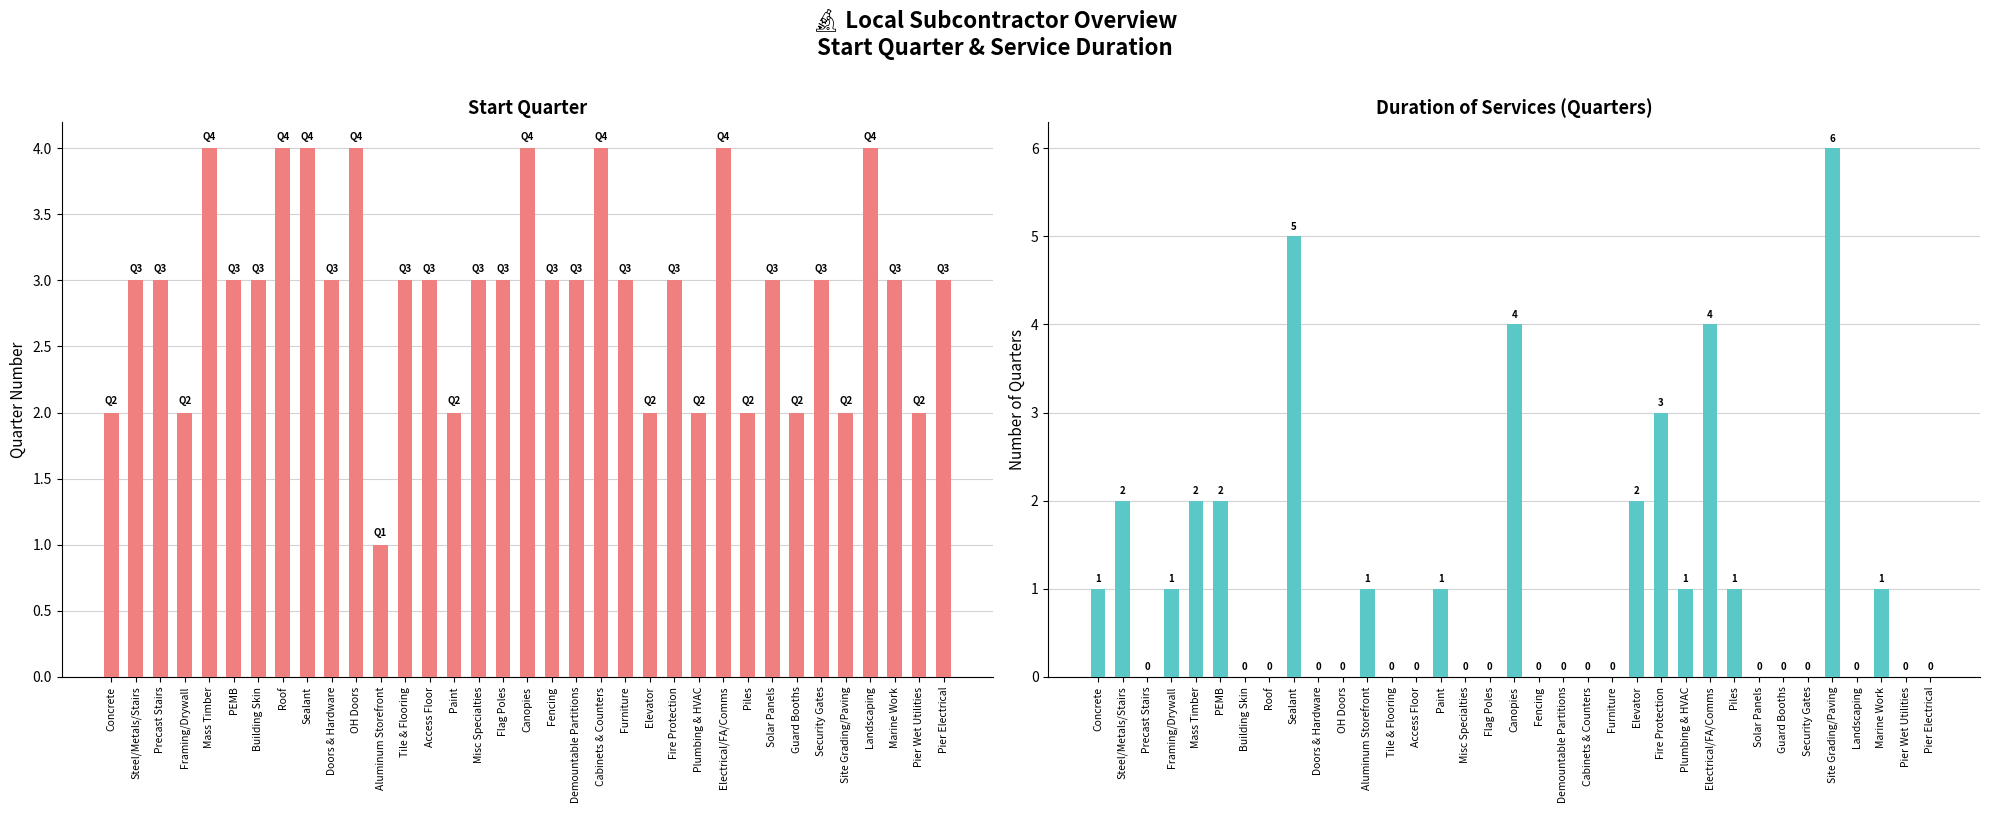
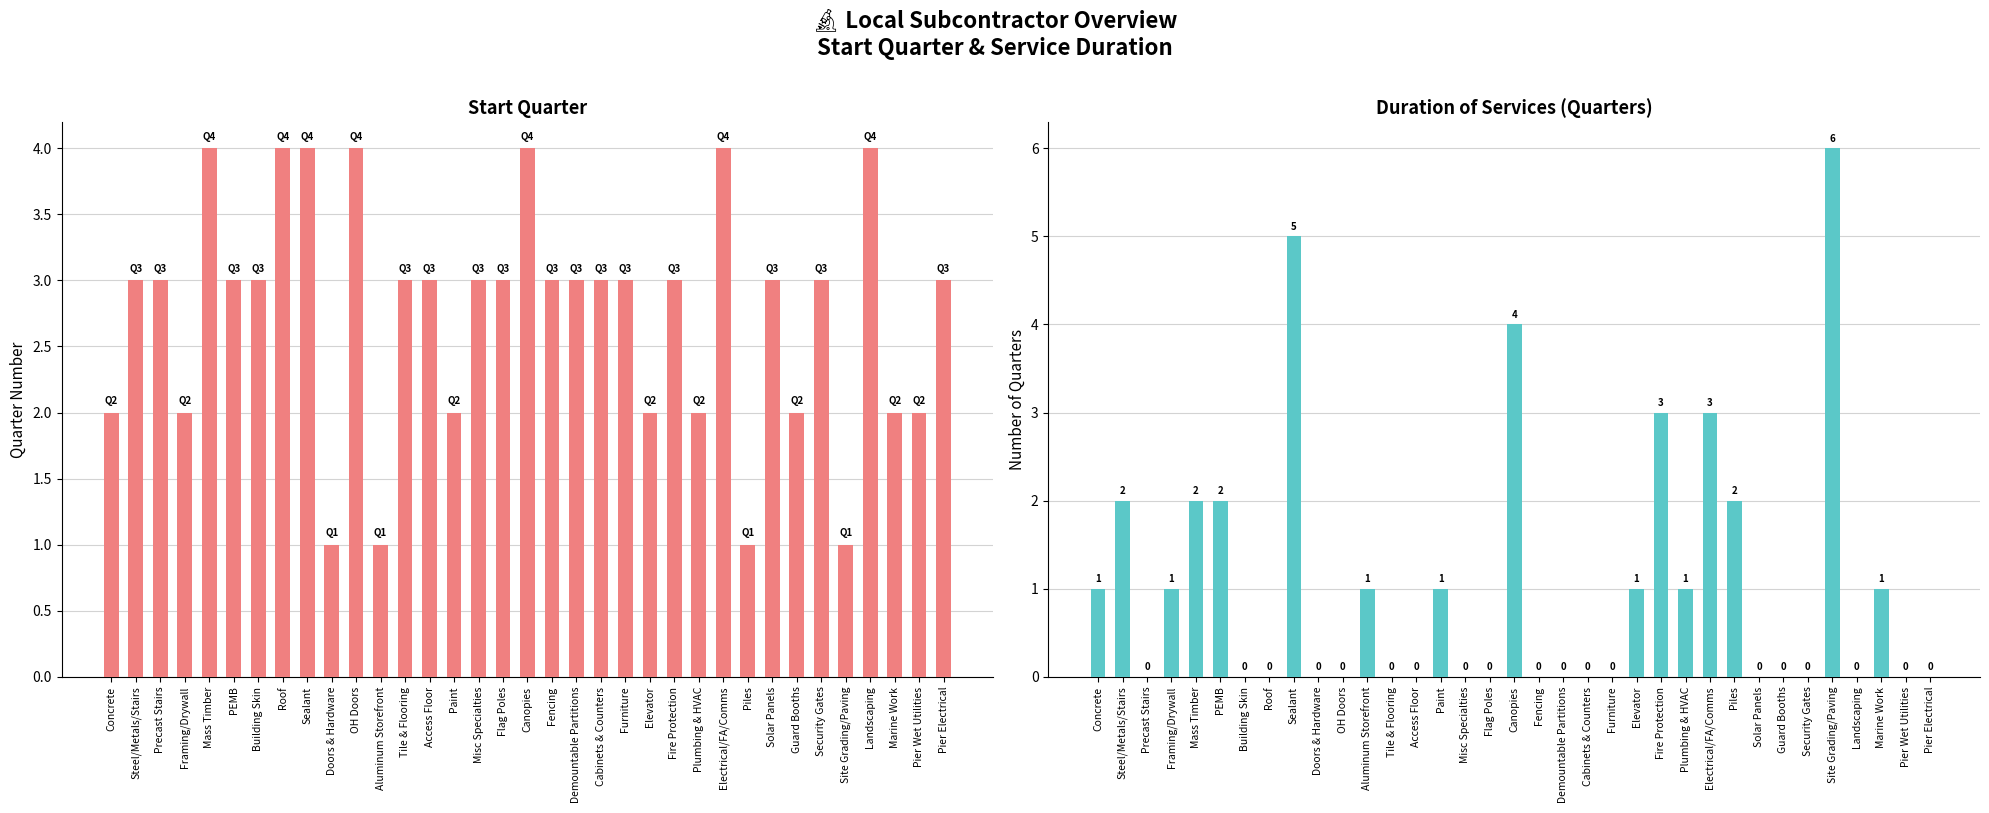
  {
    "Start Quarter": {
-     "Doors & Hardware": 3,
-     "Cabinets & Counters": 4,
-     "Piles": 2,
-     "Site Grading/Paving": 2,
-     "Marine Work": 3
+     "Doors & Hardware": 1,
+     "Cabinets & Counters": 3,
+     "Piles": 1,
+     "Site Grading/Paving": 1,
+     "Marine Work": 2
    },
    "Duration of Services (Quarters)": {
      "Concrete": 1,
      "Steel/Metals/Stairs": 2,
      "Precast Stairs": 0,
      "Framing/Drywall": 1,
      "Mass Timber": 2,
      "PEMB": 2,
      "Building Skin": 0,
      "Roof": 0,
      "Sealant": 5,
      "Doors & Hardware": 0,
      "OH Doors": 0,
      "Aluminum Storefront": 1,
      "Tile & Flooring": 0,
      "Access Floor": 0,
      "Paint": 1,
      "Misc Specialties": 0,
      "Flag Poles": 0,
      "Canopies": 4,
      "Fencing": 0,
      "Demountable Partitions": 0,
      "Cabinets & Counters": 0,
      "Furniture": 0,
-     "Elevator": 2,
+     "Elevator": 1,
      "Fire Protection": 3,
      "Plumbing & HVAC": 1,
-     "Electrical/FA/Comms": 4,
-     "Piles": 1,
+     "Electrical/FA/Comms": 3,
+     "Piles": 2,
      "Solar Panels": 0,
      "Guard Booths": 0,
      "Security Gates": 0,
      "Site Grading/Paving": 6,
      "Landscaping": 0,
      "Marine Work": 1,
      "Pier Wet Utilities": 0,
      "Pier Electrical": 0
    }
  }
